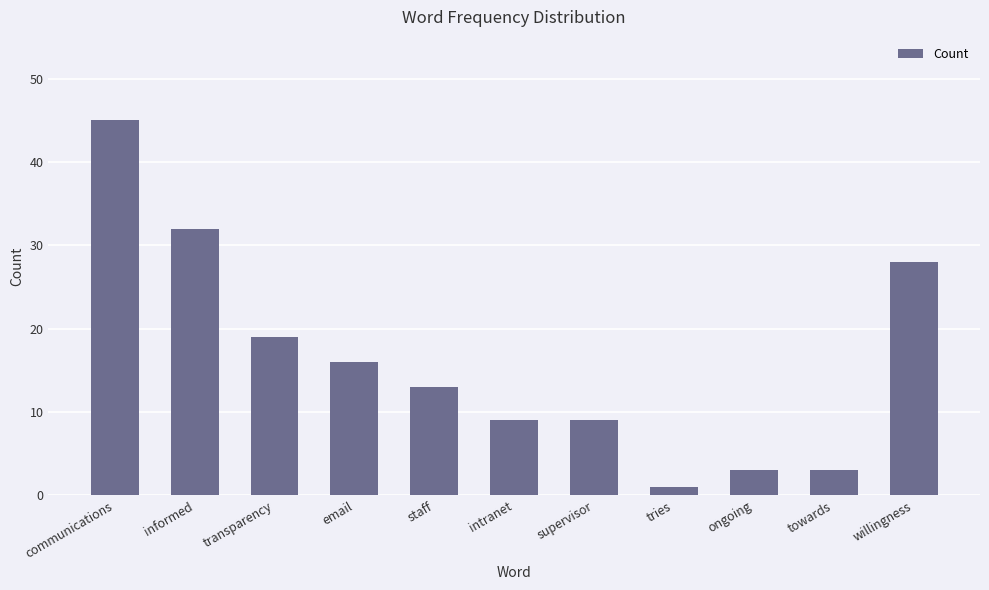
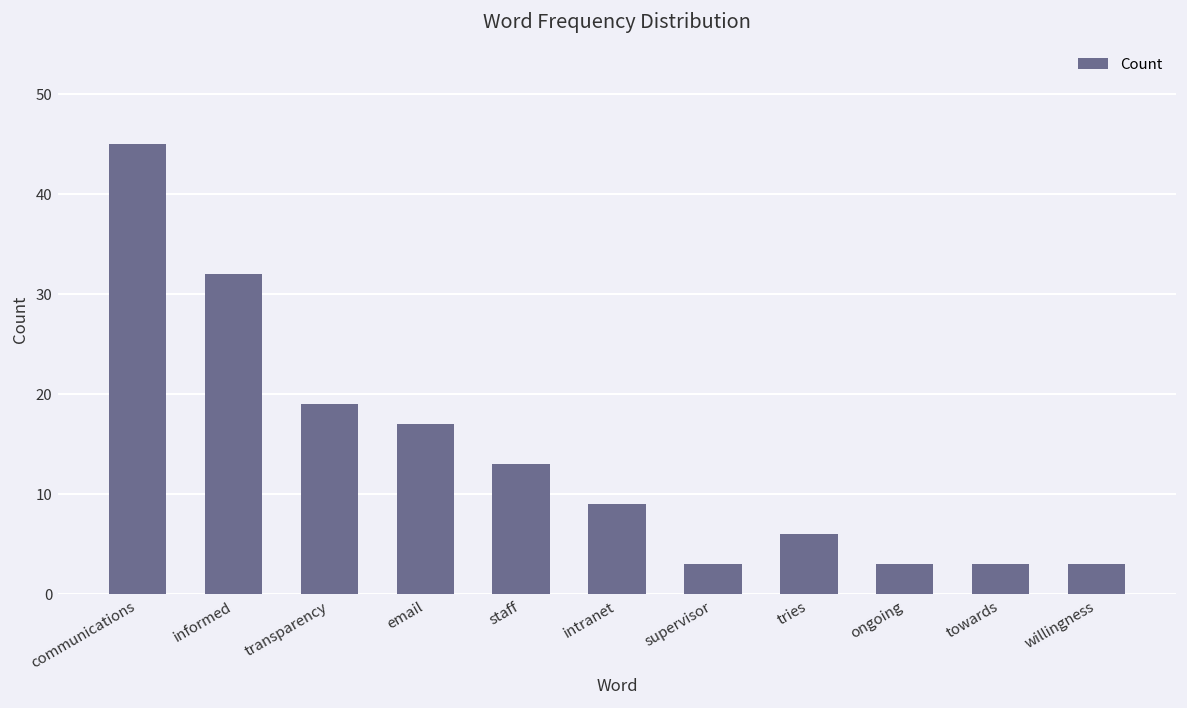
  {
    "communications": 45,
    "informed": 32,
    "transparency": 19,
-   "email": 16,
+   "email": 17,
    "staff": 13,
    "intranet": 9,
-   "supervisor": 9,
-   "tries": 1,
+   "supervisor": 3,
+   "tries": 6,
    "ongoing": 3,
    "towards": 3,
-   "willingness": 28
+   "willingness": 3
  }
